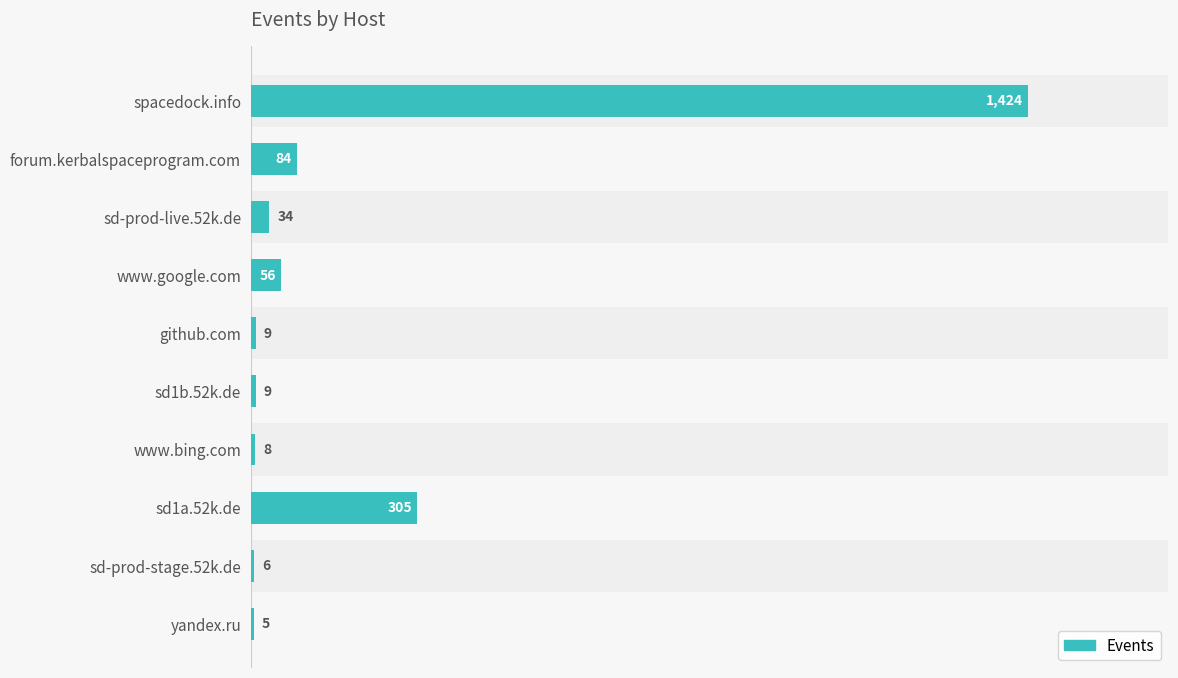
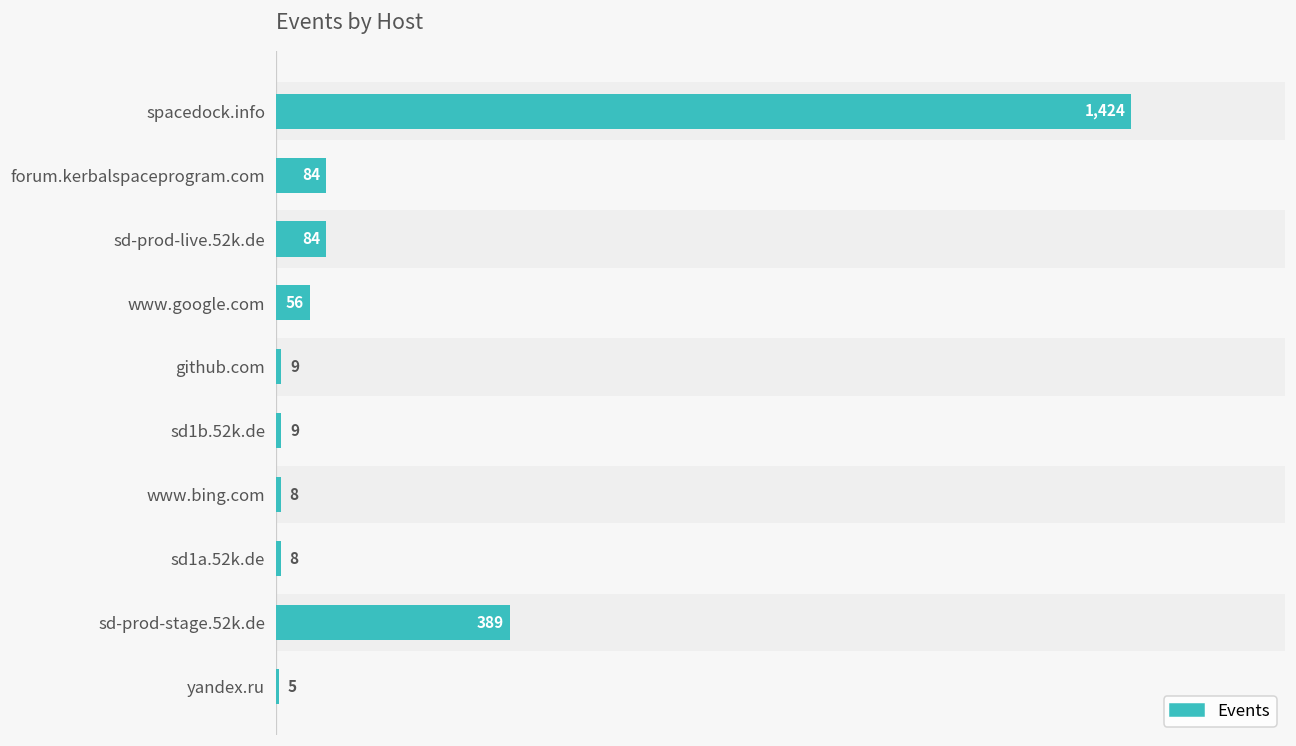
  {
    "Events": {
      "forum.kerbalspaceprogram.com": 84,
-     "sd-prod-live.52k.de": 34,
+     "sd-prod-live.52k.de": 84,
      "www.google.com": 56,
      "sd1b.52k.de": 9,
-     "sd1a.52k.de": 305,
-     "sd-prod-stage.52k.de": 6,
+     "sd1a.52k.de": 8,
+     "sd-prod-stage.52k.de": 389,
      "yandex.ru": 5
    }
  }
